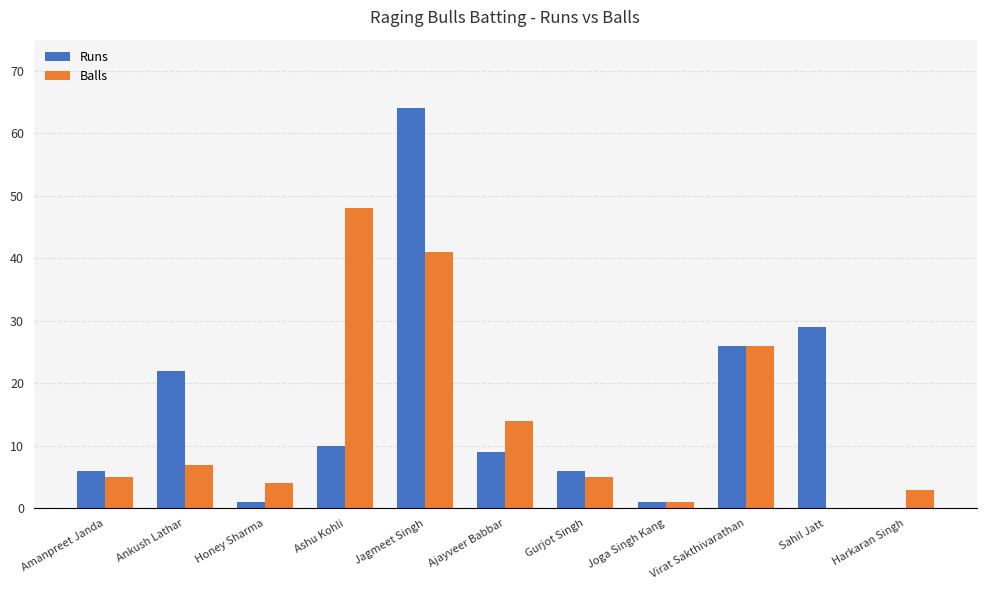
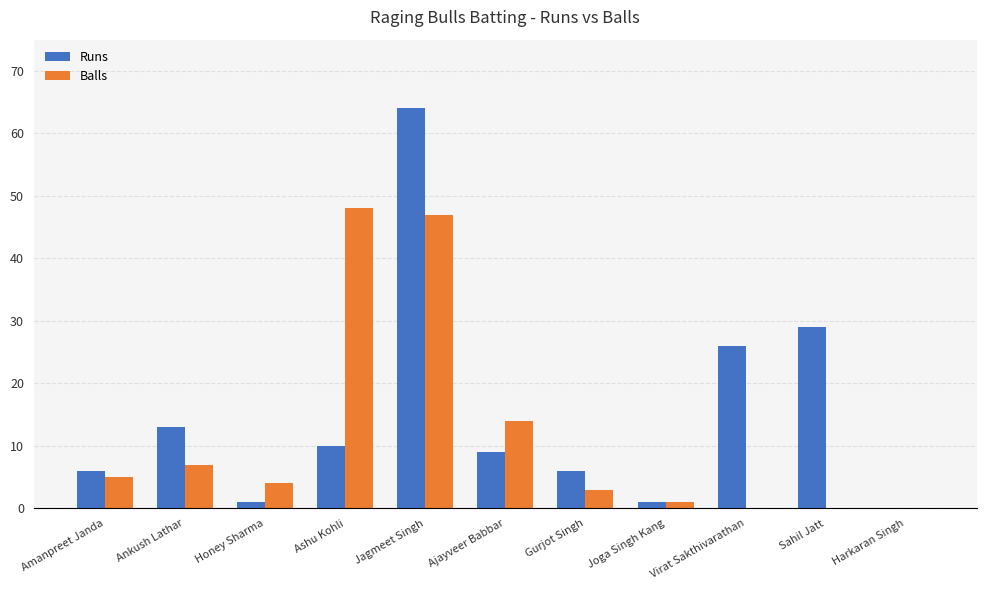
  {
    "Runs": {
      "Amanpreet Janda": 6,
-     "Ankush Lathar": 22,
+     "Ankush Lathar": 13,
      "Honey Sharma": 1,
      "Ashu Kohli": 10,
      "Jagmeet Singh": 64,
      "Ajayveer Babbar": 9,
      "Gurjot Singh": 6,
      "Joga Singh Kang": 1,
      "Virat Sakthivarathan": 26,
      "Sahil Jatt": 29,
      "Harkaran Singh": 0
    },
    "Balls": {
      "Amanpreet Janda": 5,
      "Ankush Lathar": 7,
      "Honey Sharma": 4,
      "Ashu Kohli": 48,
-     "Jagmeet Singh": 41,
+     "Jagmeet Singh": 47,
      "Ajayveer Babbar": 14,
-     "Gurjot Singh": 5,
+     "Gurjot Singh": 3,
      "Joga Singh Kang": 1,
-     "Virat Sakthivarathan": 26,
+     "Virat Sakthivarathan": 0,
      "Sahil Jatt": 0,
-     "Harkaran Singh": 3
+     "Harkaran Singh": 0
    }
  }
